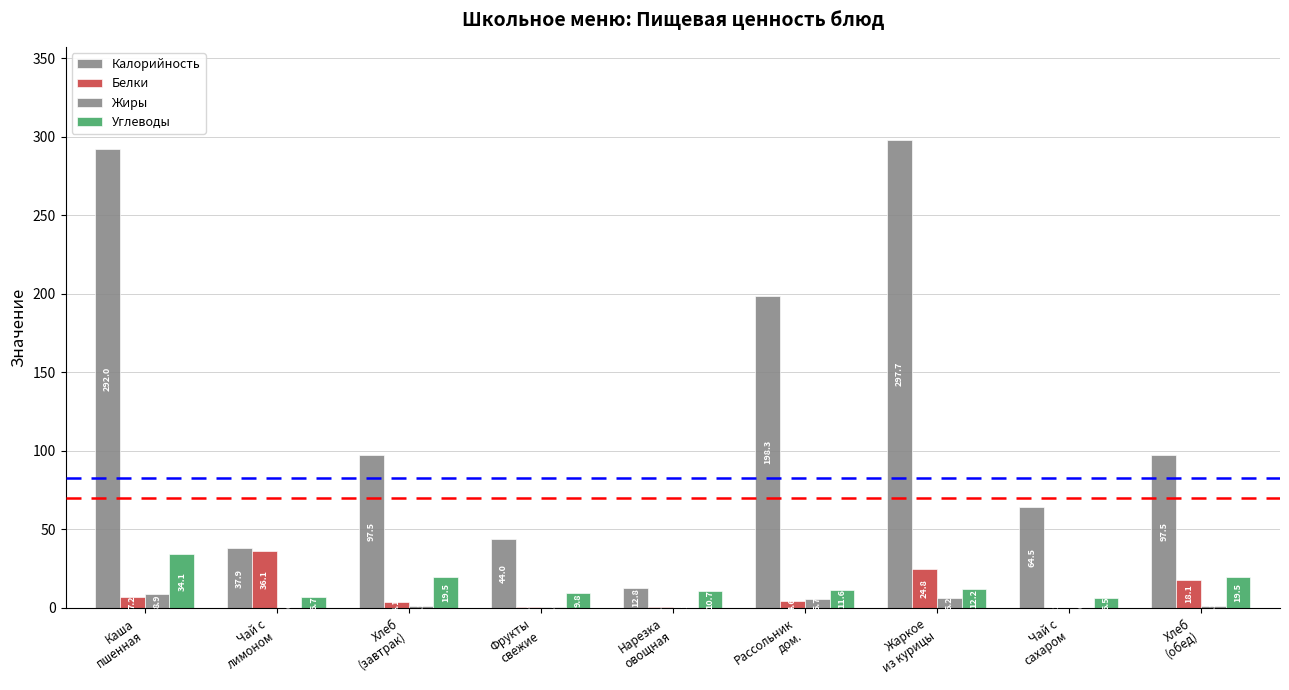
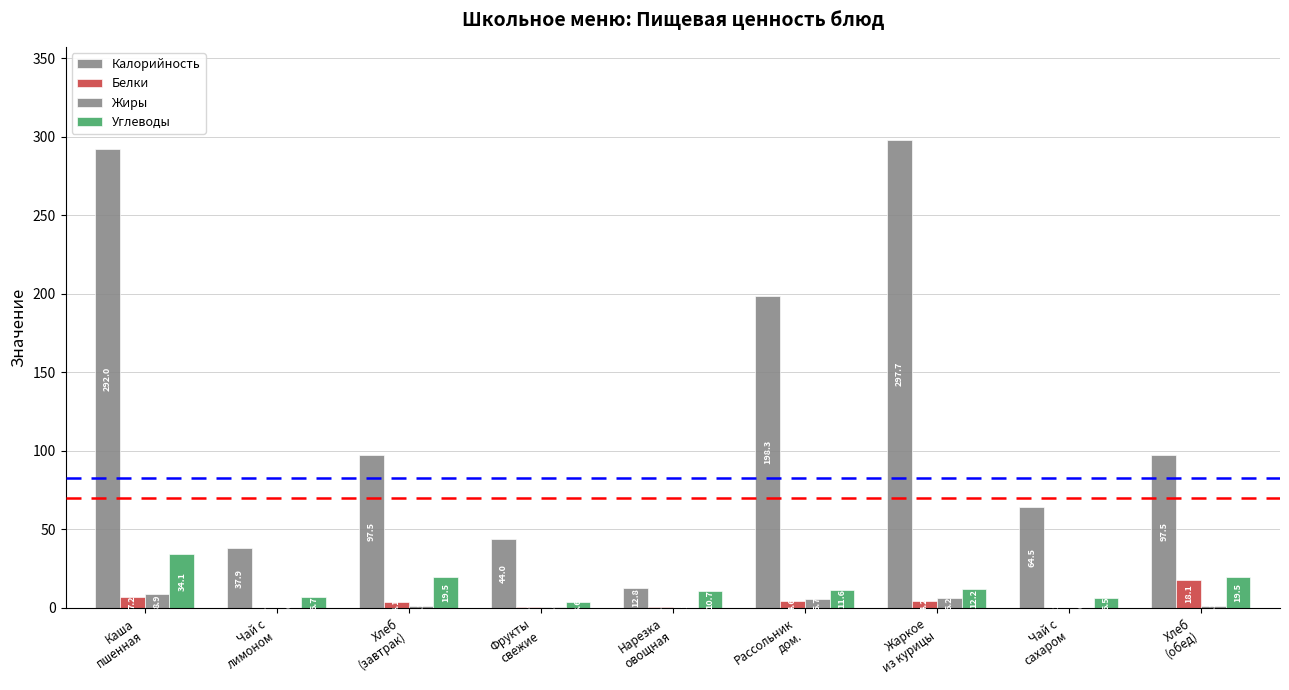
  {
    "Белки": {
-     "Чай с лимоном": 36,
+     "Чай с лимоном": 0,
      "Хлеб (завтрак)": 4,
      "Рассольник дом.": 5,
-     "Жаркое из курицы": 25
+     "Жаркое из курицы": 4
    },
    "Углеводы": {
-     "Фрукты свежие": 10
+     "Фрукты свежие": 4
    }
  }
